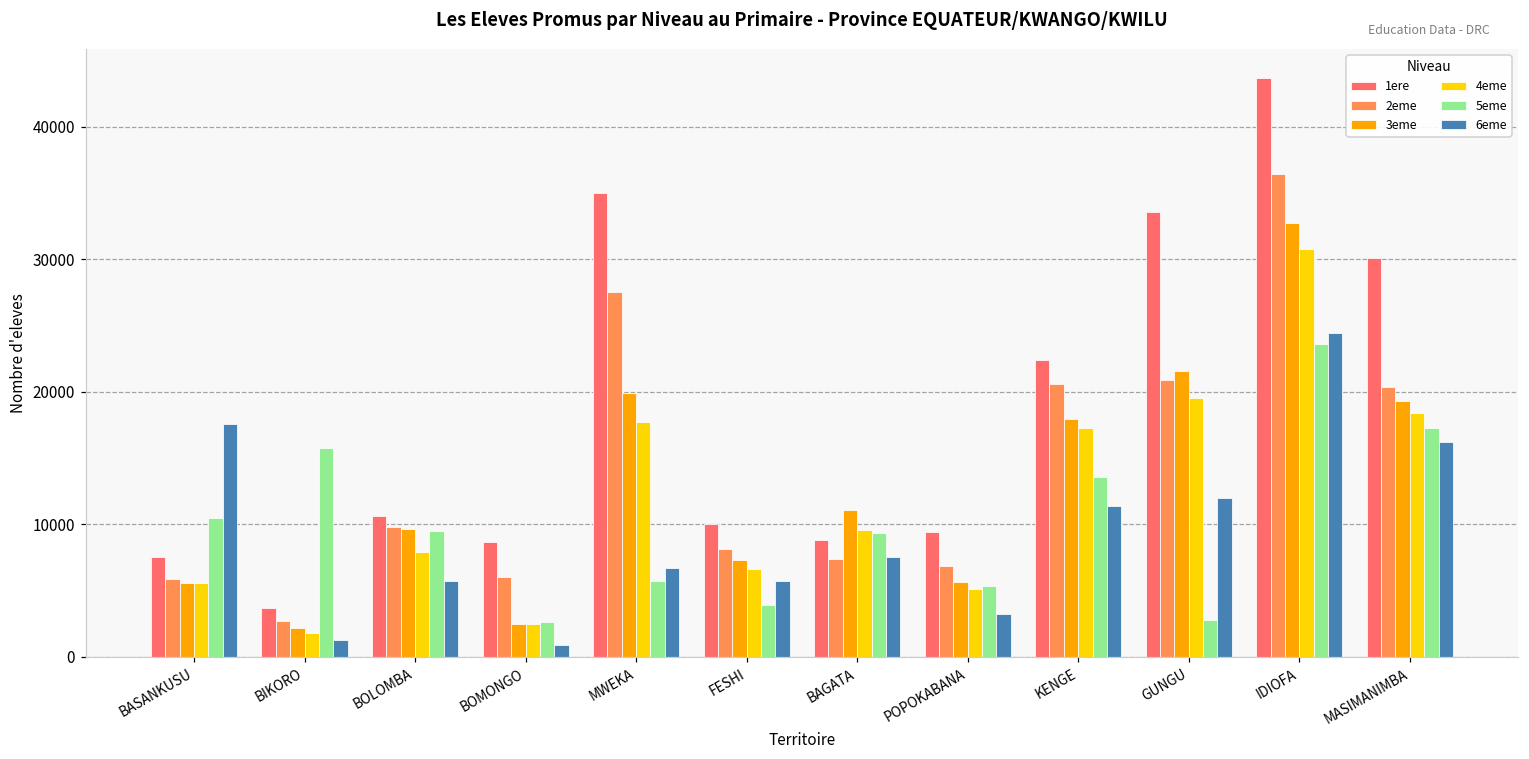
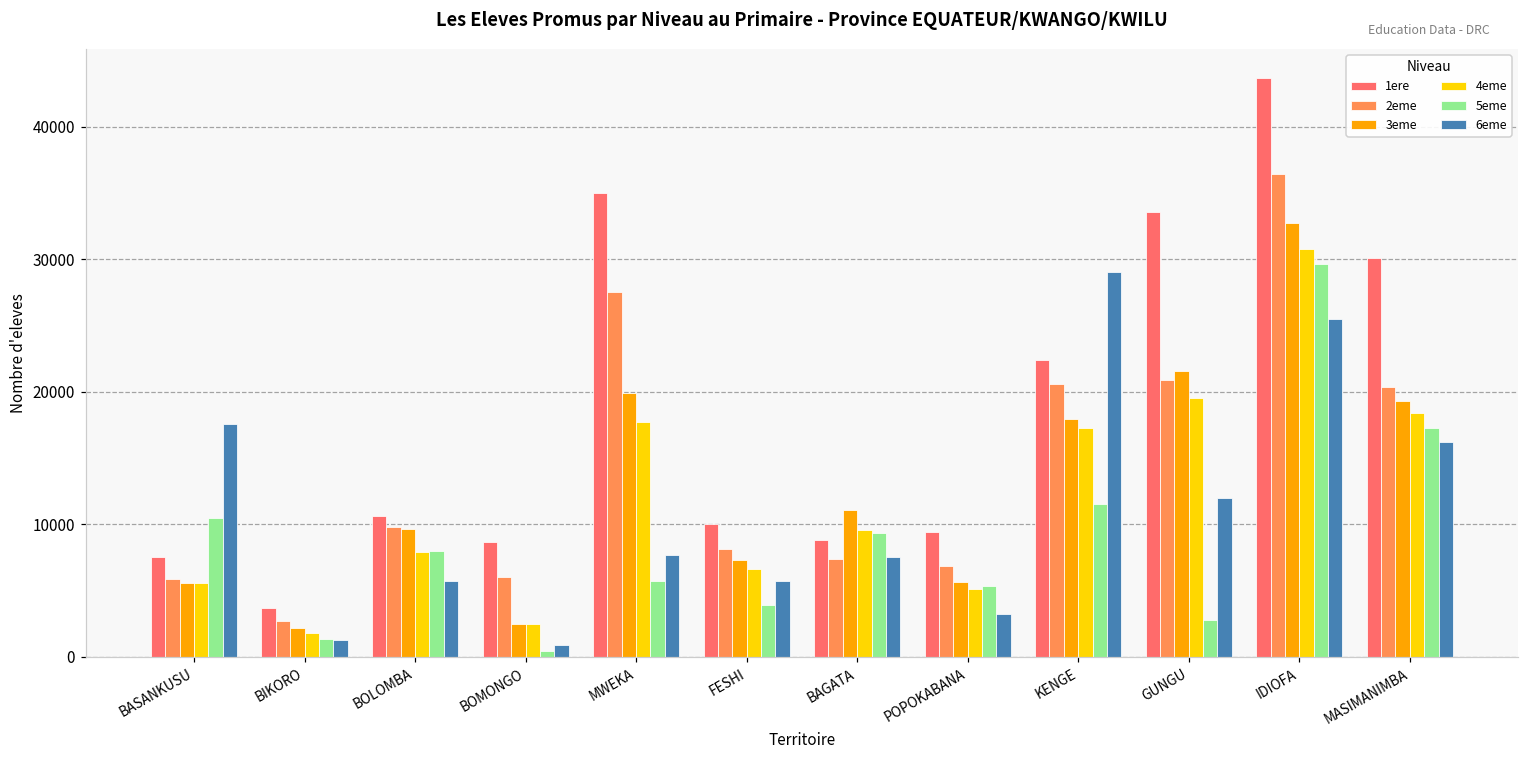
  {
    "5eme": {
      "BASANKUSU": 10500,
-     "BIKORO": 15800,
-     "BOLOMBA": 9500,
-     "BOMONGO": 2600,
+     "BIKORO": 1300,
+     "BOLOMBA": 8000,
+     "BOMONGO": 400,
      "MWEKA": 5700,
      "FESHI": 3900,
      "BAGATA": 9300,
      "POPOKABANA": 5300,
-     "KENGE": 13500,
+     "KENGE": 11500,
      "GUNGU": 2700,
-     "IDIOFA": 23600,
+     "IDIOFA": 29600,
      "MASIMANIMBA": 17300
    },
    "6eme": {
      "BASANKUSU": 17500,
      "BIKORO": 1200,
      "BOLOMBA": 5700,
      "BOMONGO": 900,
-     "MWEKA": 6700,
+     "MWEKA": 7700,
      "FESHI": 5700,
      "BAGATA": 7500,
      "POPOKABANA": 3200,
-     "KENGE": 11400,
+     "KENGE": 29100,
      "GUNGU": 12000,
-     "IDIOFA": 24500,
+     "IDIOFA": 25500,
      "MASIMANIMBA": 16200
    }
  }
